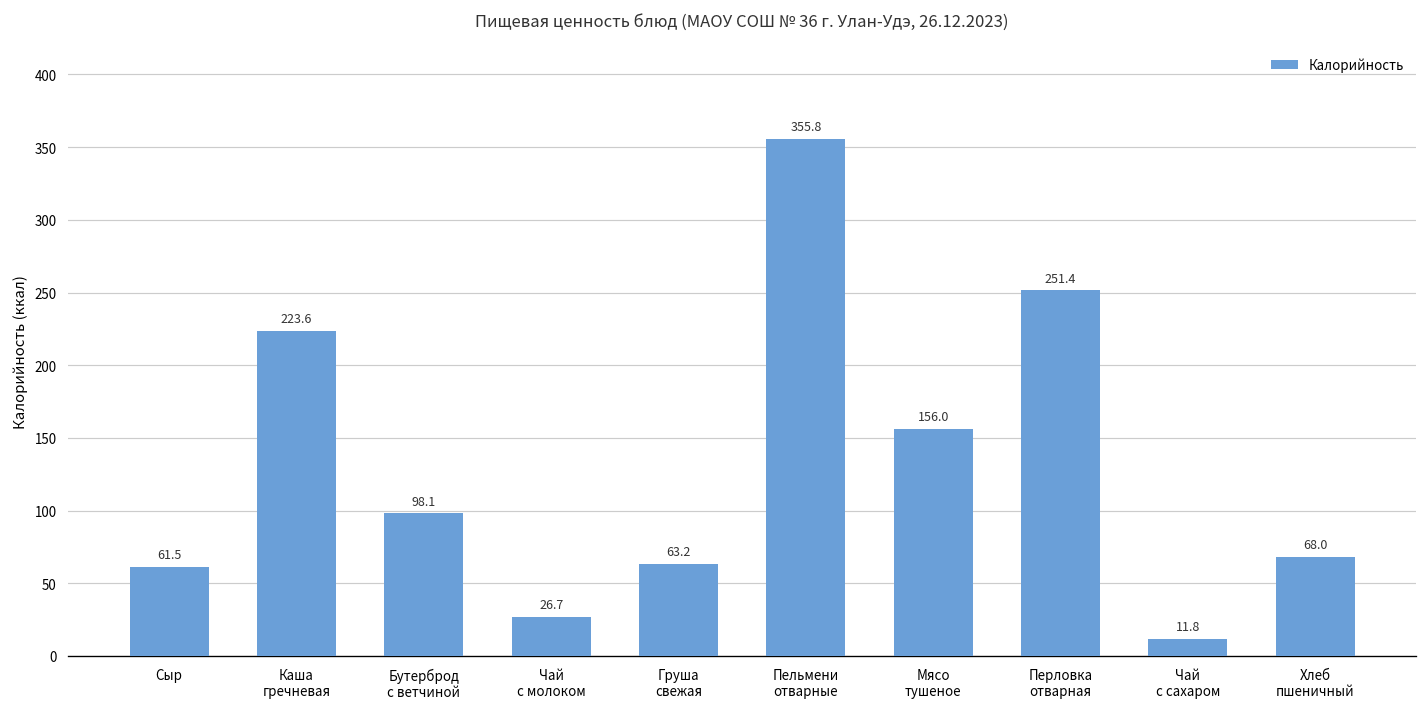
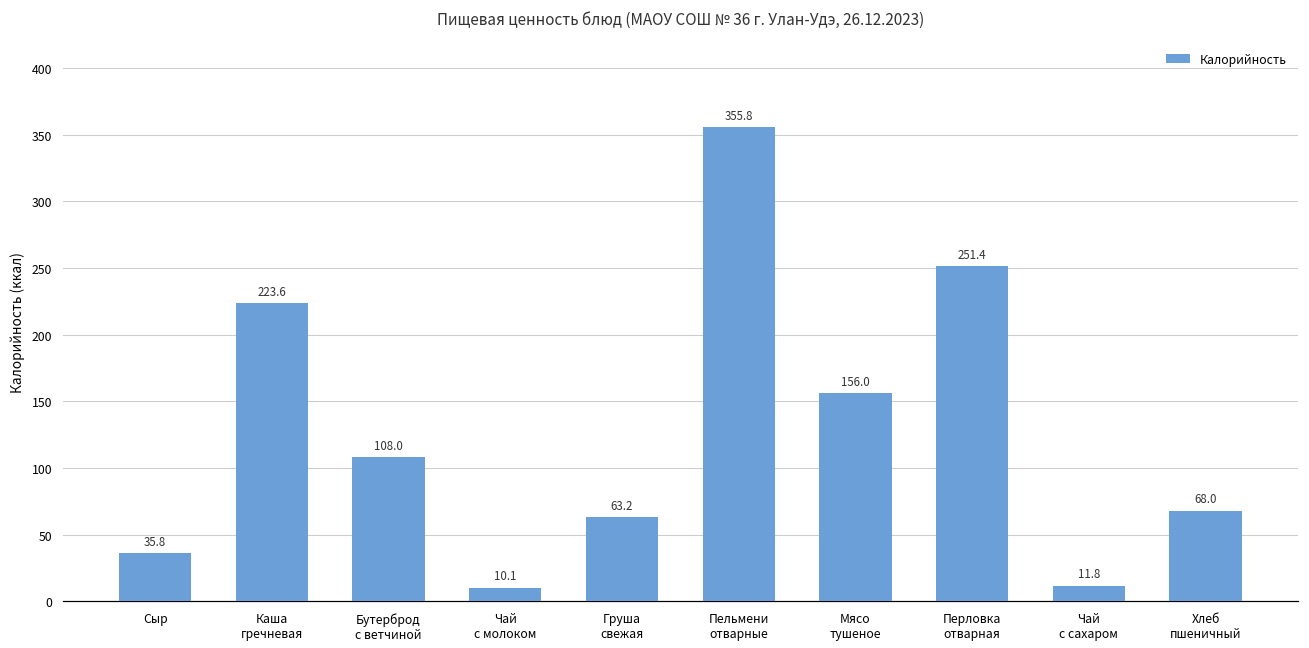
  {
-   "Сыр": 61.5,
+   "Сыр": 35.8,
    "Каша гречневая": 223.6,
-   "Бутерброд с ветчиной": 98.1,
-   "Чай с молоком": 26.7,
+   "Бутерброд с ветчиной": 108.0,
+   "Чай с молоком": 10.1,
    "Груша свежая": 63.2,
    "Пельмени отварные": 355.8,
    "Мясо тушеное": 156.0,
    "Перловка отварная": 251.4,
    "Чай с сахаром": 11.8,
    "Хлеб пшеничный": 68.0
  }
